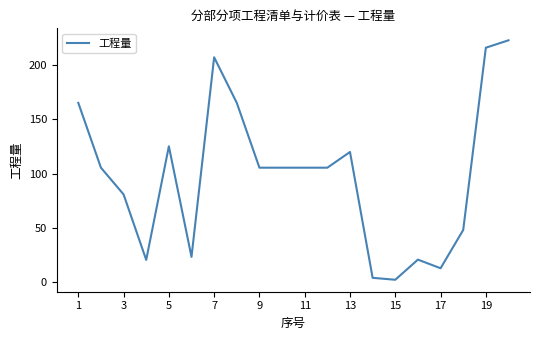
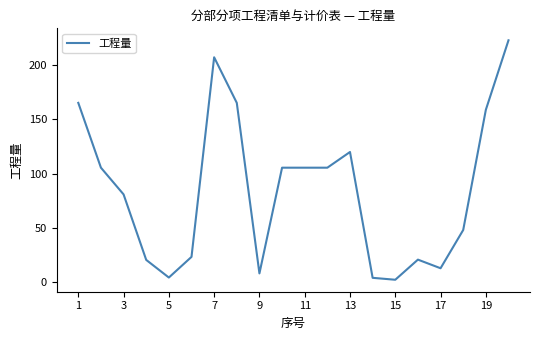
  {
    "1": 165,
    "3": 81,
-   "5": 125,
+   "5": 5,
    "7": 207,
-   "9": 105,
+   "9": 8,
    "11": 105,
    "13": 120,
    "15": 3,
    "17": 13,
-   "19": 216
+   "19": 159
  }
